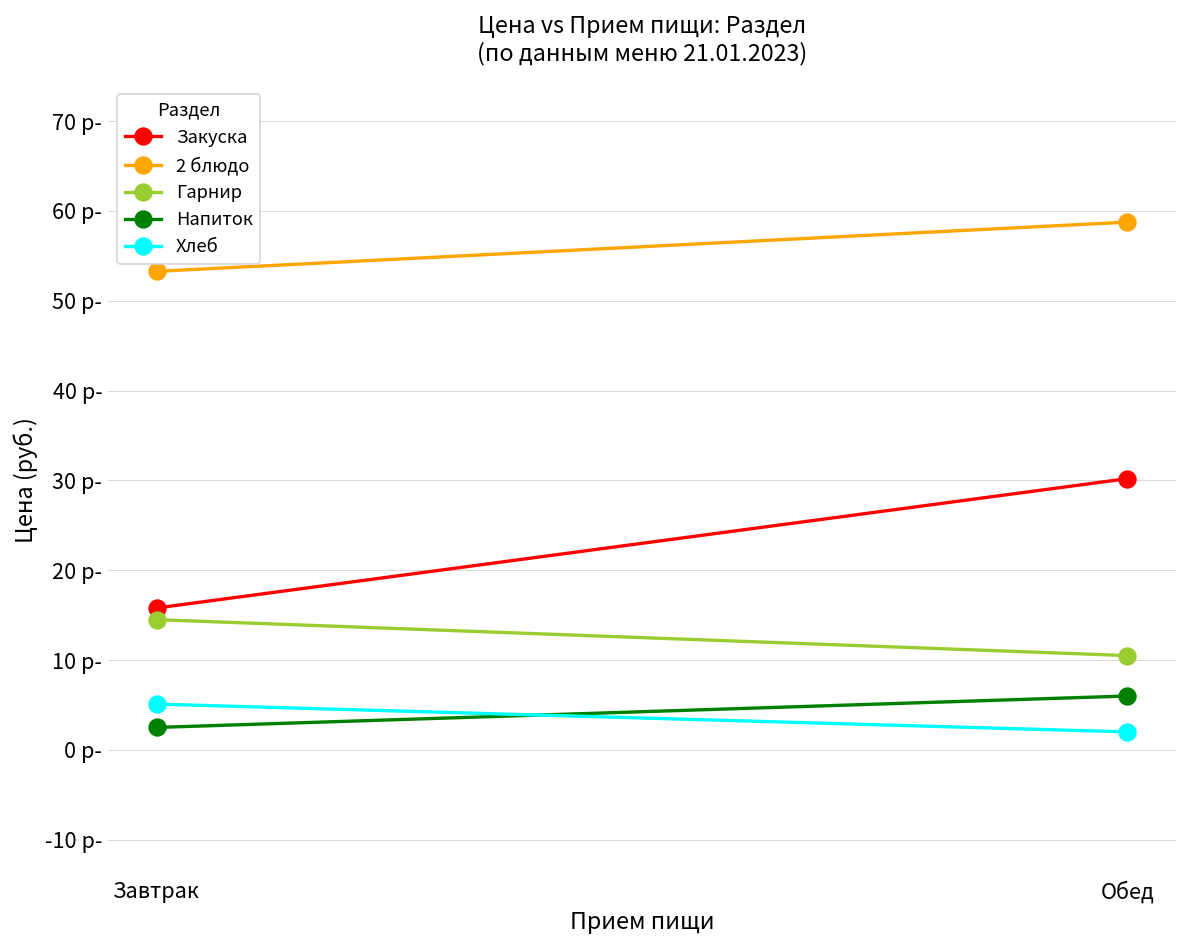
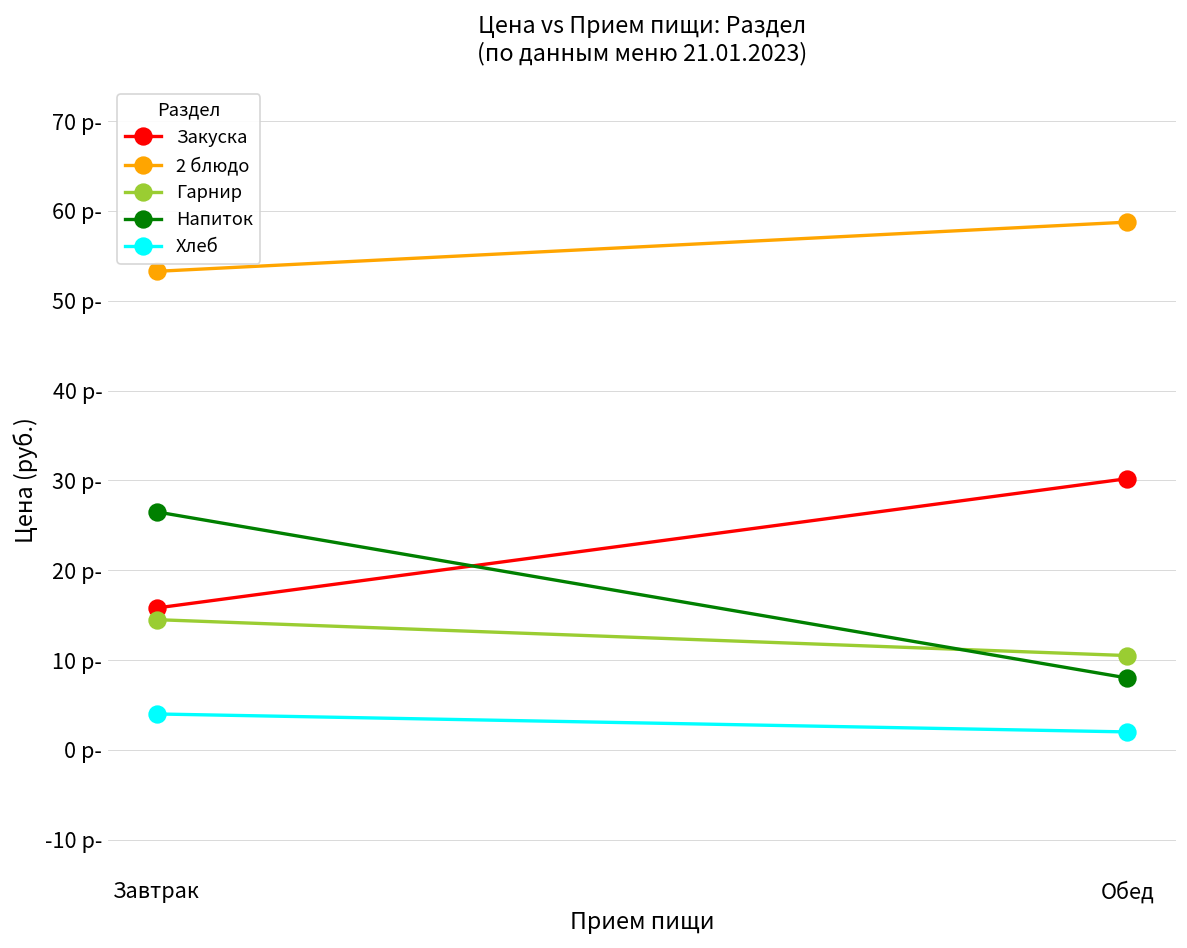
  {
    "Закуска": {
      "Завтрак": "16 р-",
      "Обед": "30 р-"
    },
    "2 блюдо": {
      "Обед": "59 р-"
    },
    "Гарнир": {
      "Завтрак": "15 р-",
      "Обед": "11 р-"
    },
    "Напиток": {
-     "Завтрак": "3 р-",
-     "Обед": "6 р-"
+     "Завтрак": "27 р-",
+     "Обед": "8 р-"
    },
    "Хлеб": {
-     "Завтрак": "5 р-",
+     "Завтрак": "4 р-",
      "Обед": "2 р-"
    }
  }
